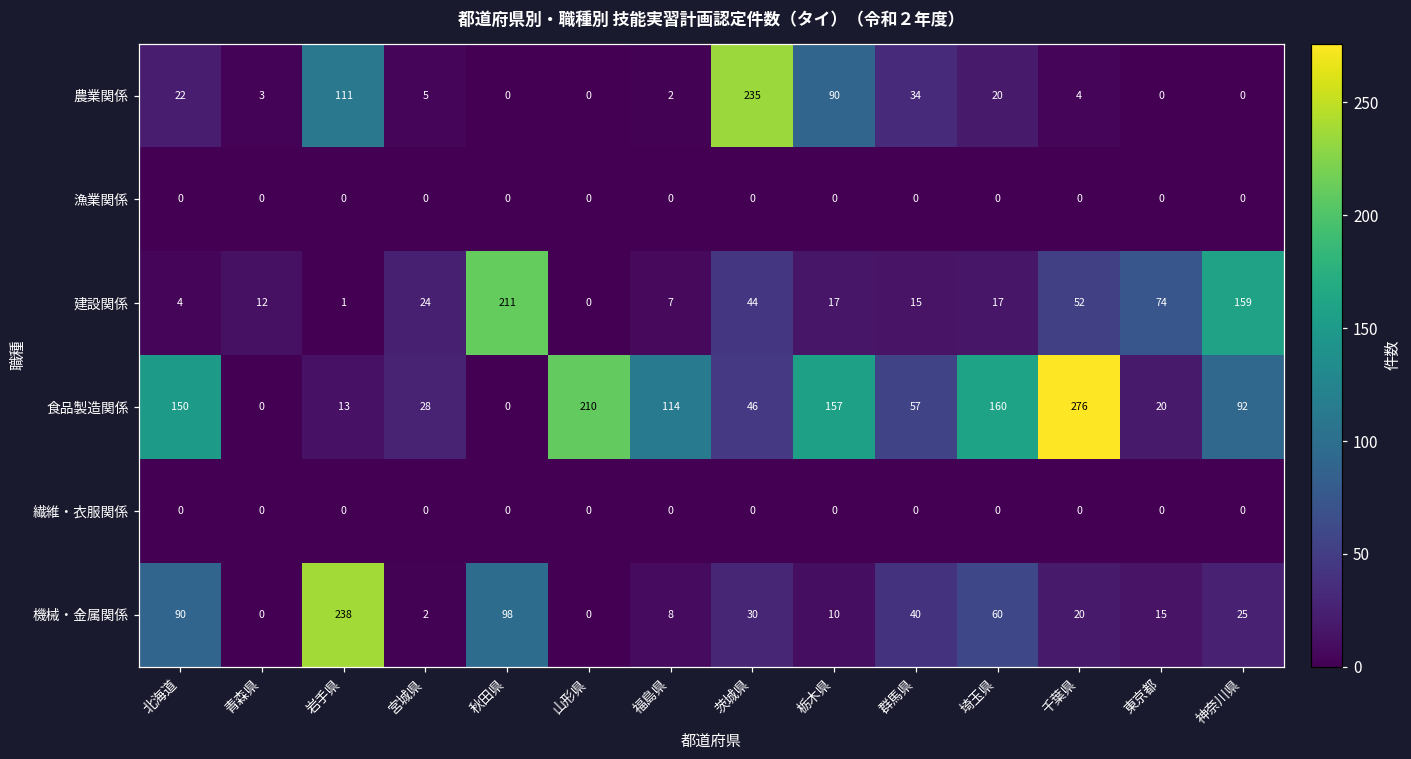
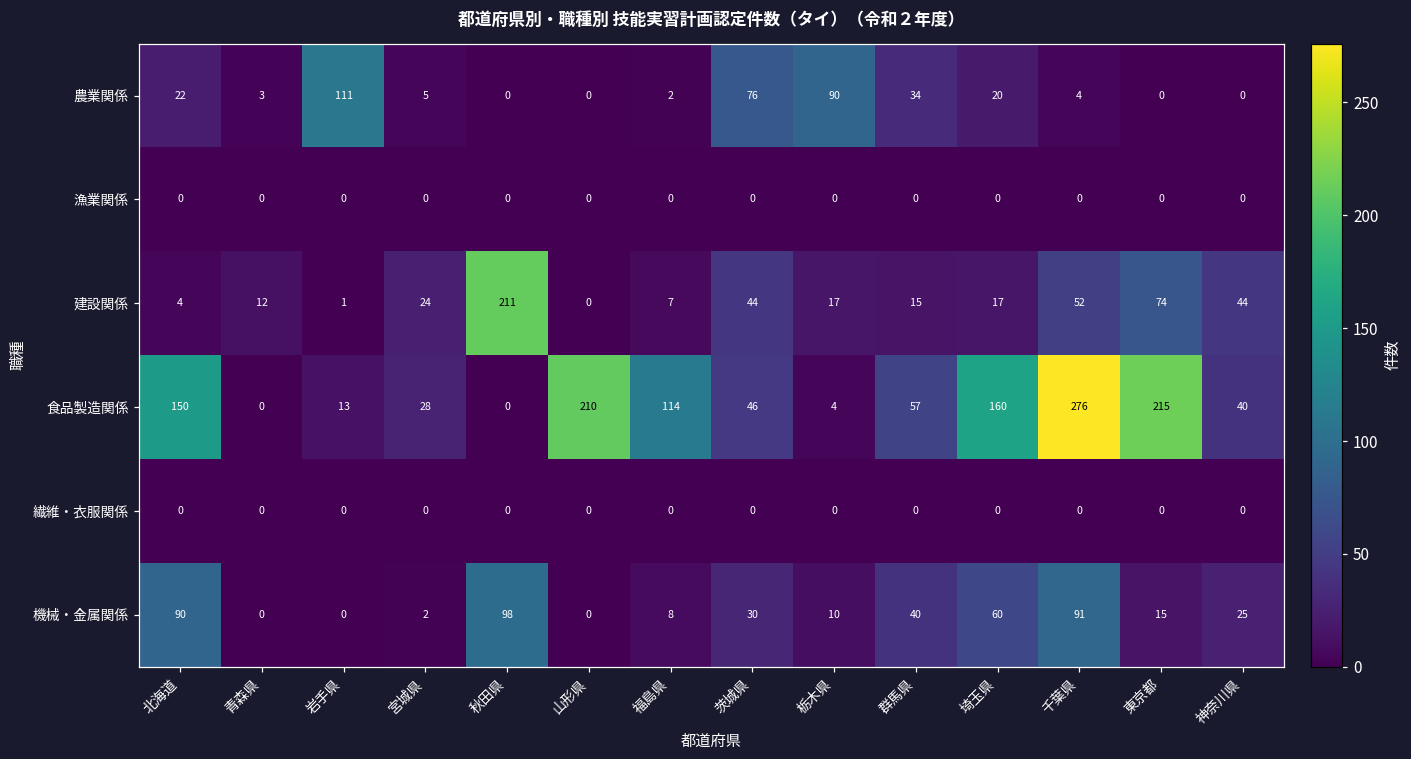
  {
    "農業関係": {
      "北海道": 22,
      "青森県": 3,
      "岩手県": 111,
      "宮城県": 5,
      "秋田県": 0,
      "山形県": 0,
      "福島県": 2,
-     "茨城県": 235,
+     "茨城県": 76,
      "栃木県": 90,
      "群馬県": 34,
      "埼玉県": 20,
      "千葉県": 4,
      "東京都": 0,
      "神奈川県": 0
    },
    "漁業関係": {
      "北海道": 0,
      "青森県": 0,
      "岩手県": 0,
      "宮城県": 0,
      "秋田県": 0,
      "山形県": 0,
      "福島県": 0,
      "茨城県": 0,
      "栃木県": 0,
      "群馬県": 0,
      "埼玉県": 0,
      "千葉県": 0,
      "東京都": 0,
      "神奈川県": 0
    },
    "建設関係": {
      "北海道": 4,
      "青森県": 12,
      "岩手県": 1,
      "宮城県": 24,
      "秋田県": 211,
      "山形県": 0,
      "福島県": 7,
      "茨城県": 44,
      "栃木県": 17,
      "群馬県": 15,
      "埼玉県": 17,
      "千葉県": 52,
      "東京都": 74,
-     "神奈川県": 159
+     "神奈川県": 44
    },
    "食品製造関係": {
      "北海道": 150,
      "青森県": 0,
      "岩手県": 13,
      "宮城県": 28,
      "秋田県": 0,
      "山形県": 210,
      "福島県": 114,
      "茨城県": 46,
-     "栃木県": 157,
+     "栃木県": 4,
      "群馬県": 57,
      "埼玉県": 160,
      "千葉県": 276,
-     "東京都": 20,
-     "神奈川県": 92
+     "東京都": 215,
+     "神奈川県": 40
    },
    "繊維・衣服関係": {
      "北海道": 0,
      "青森県": 0,
      "岩手県": 0,
      "宮城県": 0,
      "秋田県": 0,
      "山形県": 0,
      "福島県": 0,
      "茨城県": 0,
      "栃木県": 0,
      "群馬県": 0,
      "埼玉県": 0,
      "千葉県": 0,
      "東京都": 0,
      "神奈川県": 0
    },
    "機械・金属関係": {
      "北海道": 90,
      "青森県": 0,
-     "岩手県": 238,
+     "岩手県": 0,
      "宮城県": 2,
      "秋田県": 98,
      "山形県": 0,
      "福島県": 8,
      "茨城県": 30,
      "栃木県": 10,
      "群馬県": 40,
      "埼玉県": 60,
-     "千葉県": 20,
+     "千葉県": 91,
      "東京都": 15,
      "神奈川県": 25
    }
  }
